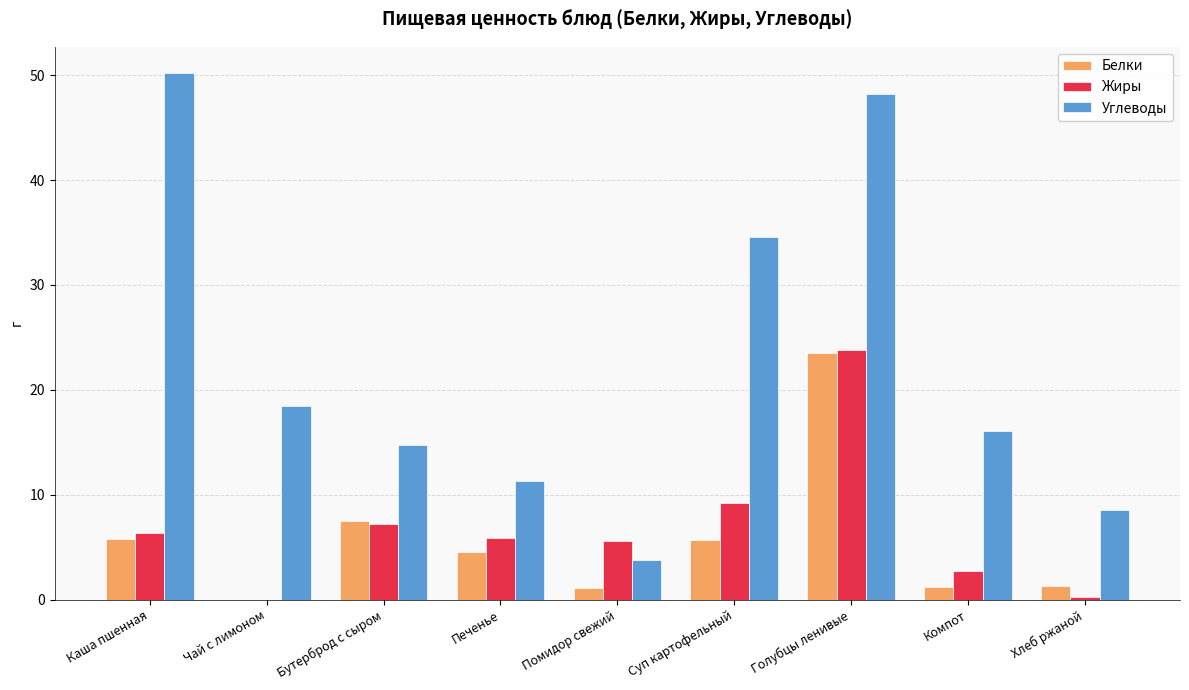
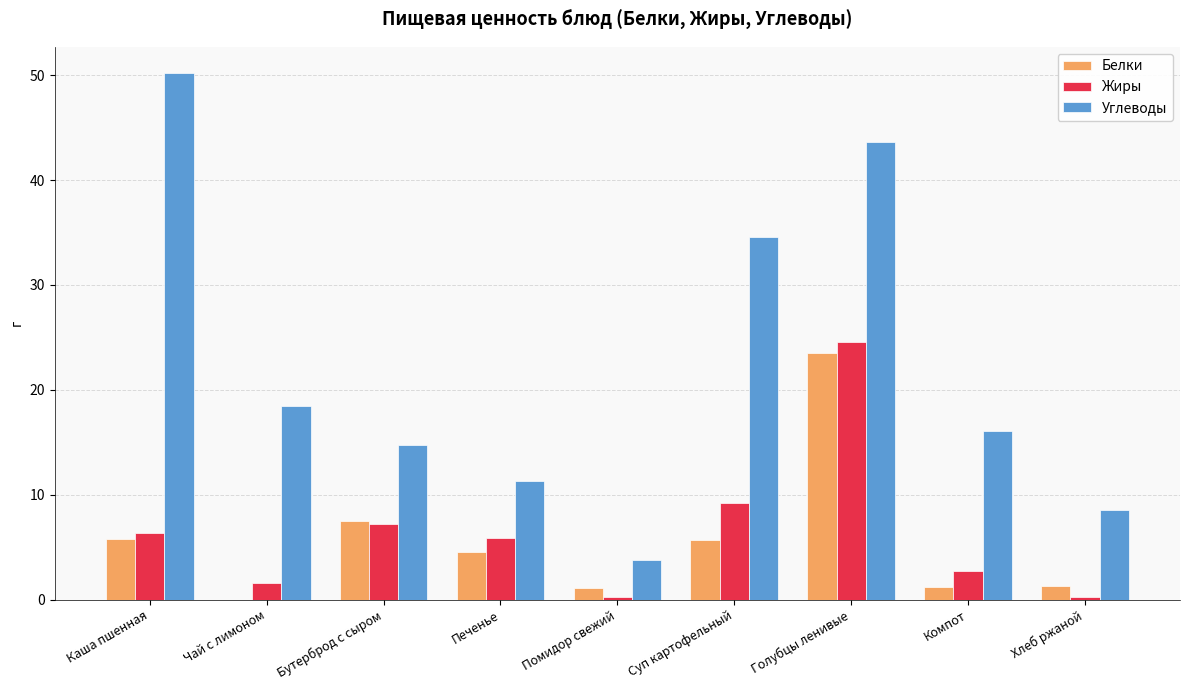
  {
    "Белки": {
      "Каша пшенная": 5.8,
      "Чай с лимоном": 0.0,
      "Бутерброд с сыром": 7.5,
      "Печенье": 4.5,
      "Помидор свежий": 1.1,
      "Суп картофельный": 5.7,
      "Голубцы ленивые": 23.5,
      "Компот": 1.2,
      "Хлеб ржаной": 1.3
    },
    "Жиры": {
      "Каша пшенная": 6.3,
-     "Чай с лимоном": 0.0,
+     "Чай с лимоном": 1.6,
      "Бутерброд с сыром": 7.2,
      "Печенье": 5.9,
-     "Помидор свежий": 5.6,
+     "Помидор свежий": 0.2,
      "Суп картофельный": 9.2,
-     "Голубцы ленивые": 23.8,
+     "Голубцы ленивые": 24.6,
      "Компот": 2.7
    },
    "Углеводы": {
      "Каша пшенная": 50.2,
      "Чай с лимоном": 18.5,
      "Бутерброд с сыром": 14.7,
      "Печенье": 11.3,
      "Помидор свежий": 3.8,
      "Суп картофельный": 34.6,
-     "Голубцы ленивые": 48.2,
+     "Голубцы ленивые": 43.6,
      "Компот": 16.1,
      "Хлеб ржаной": 8.5
    }
  }
